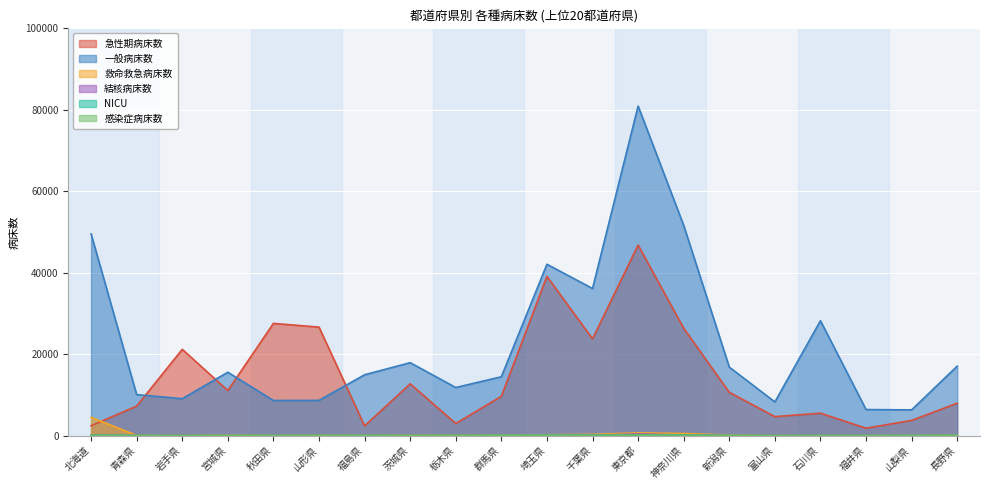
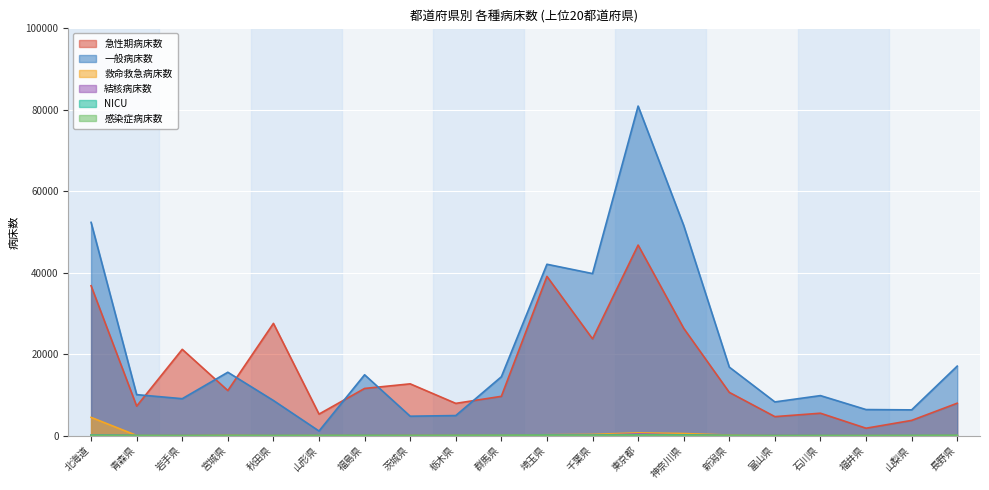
  {
    "急性期病床数": {
-     "北海道": 2000,
+     "北海道": 37000,
      "青森県": 7000,
      "岩手県": 21000,
      "宮城県": 11000,
      "秋田県": 28000,
-     "山形県": 27000,
-     "福島県": 2000,
+     "山形県": 5000,
+     "福島県": 12000,
      "茨城県": 13000,
-     "栃木県": 3000,
+     "栃木県": 8000,
      "群馬県": 10000,
      "埼玉県": 39000,
      "千葉県": 24000,
      "東京都": 47000,
      "神奈川県": 26000,
      "新潟県": 11000,
      "富山県": 5000,
      "石川県": 6000,
      "福井県": 2000,
      "山梨県": 4000,
      "長野県": 8000
    },
    "一般病床数": {
-     "北海道": 50000,
+     "北海道": 52000,
      "青森県": 10000,
      "岩手県": 9000,
      "宮城県": 16000,
      "秋田県": 9000,
-     "山形県": 9000,
+     "山形県": 1000,
      "福島県": 15000,
-     "茨城県": 18000,
-     "栃木県": 12000,
+     "茨城県": 5000,
+     "栃木県": 5000,
      "群馬県": 14000,
      "埼玉県": 42000,
-     "千葉県": 36000,
+     "千葉県": 40000,
      "東京都": 81000,
      "神奈川県": 52000,
      "新潟県": 17000,
      "富山県": 8000,
-     "石川県": 28000,
+     "石川県": 10000,
      "福井県": 6000,
      "山梨県": 6000,
      "長野県": 17000
    },
    "救命救急病床数": {
      "北海道": 4000
    }
  }
